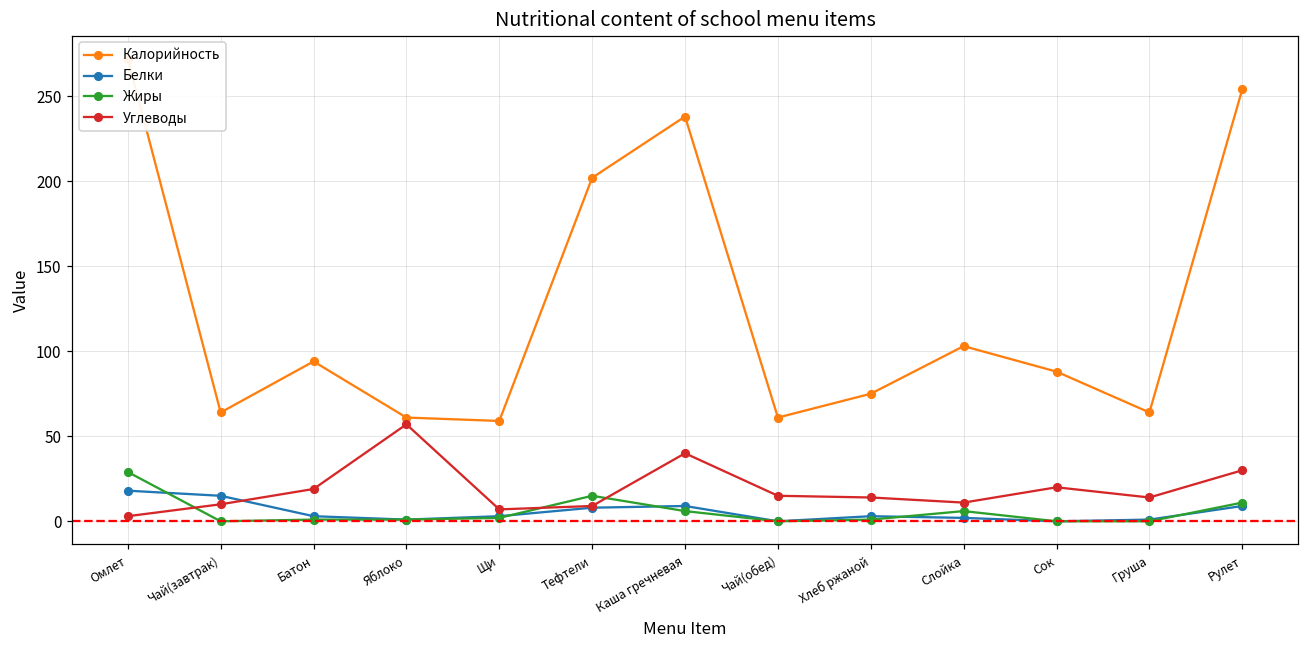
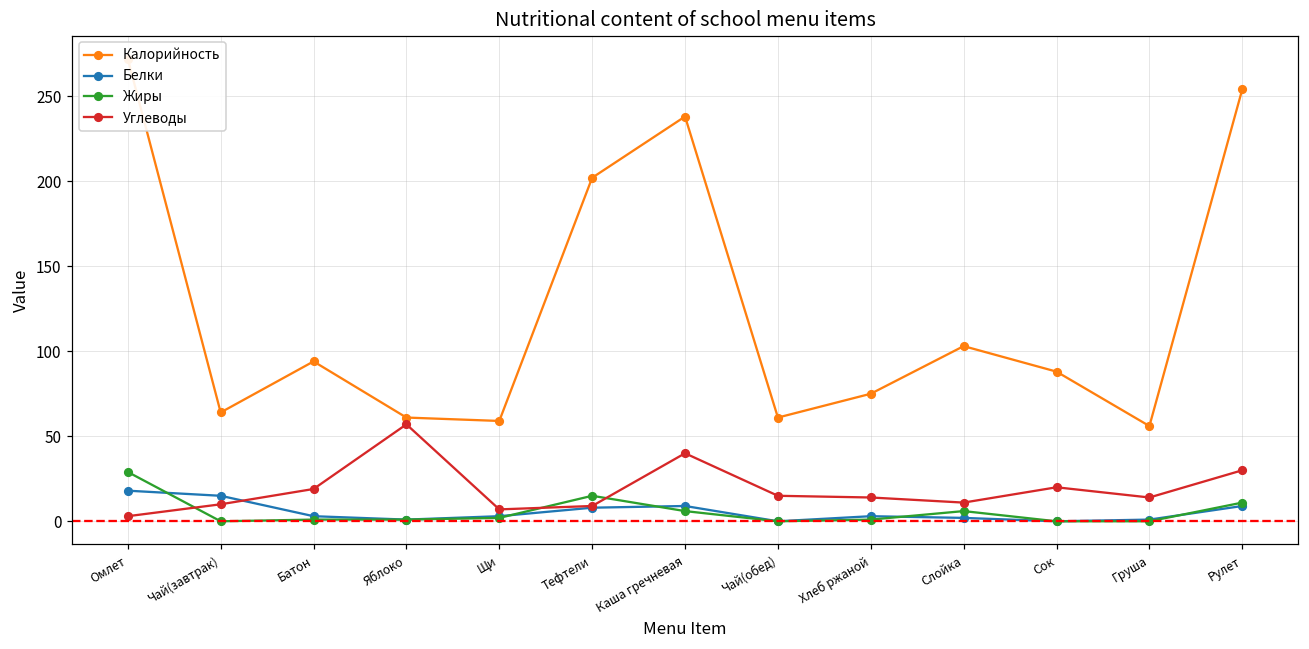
  {
    "Калорийность": {
      "Чай(завтрак)": 64,
      "Батон": 94,
      "Яблоко": 61,
      "Щи": 59,
      "Тефтели": 202,
      "Каша гречневая": 238,
      "Чай(обед)": 61,
      "Хлеб ржаной": 75,
      "Слойка": 103,
      "Сок": 88,
-     "Груша": 64,
+     "Груша": 56,
      "Рулет": 254
    },
    "Белки": {
      "Омлет": 18,
      "Чай(завтрак)": 15,
      "Батон": 3,
      "Каша гречневая": 9,
      "Хлеб ржаной": 3,
      "Слойка": 2,
      "Рулет": 9
    },
    "Жиры": {
      "Омлет": 29,
      "Чай(завтрак)": 0,
      "Батон": 1,
      "Тефтели": 15,
      "Каша гречневая": 6,
      "Хлеб ржаной": 1,
      "Слойка": 6,
      "Рулет": 11
    },
    "Углеводы": {
      "Омлет": 3,
      "Чай(завтрак)": 10,
      "Батон": 19,
      "Яблоко": 57,
      "Щи": 7,
      "Каша гречневая": 40,
      "Чай(обед)": 15,
      "Хлеб ржаной": 14,
      "Слойка": 11,
      "Сок": 20,
      "Груша": 14,
      "Рулет": 30
    }
  }
